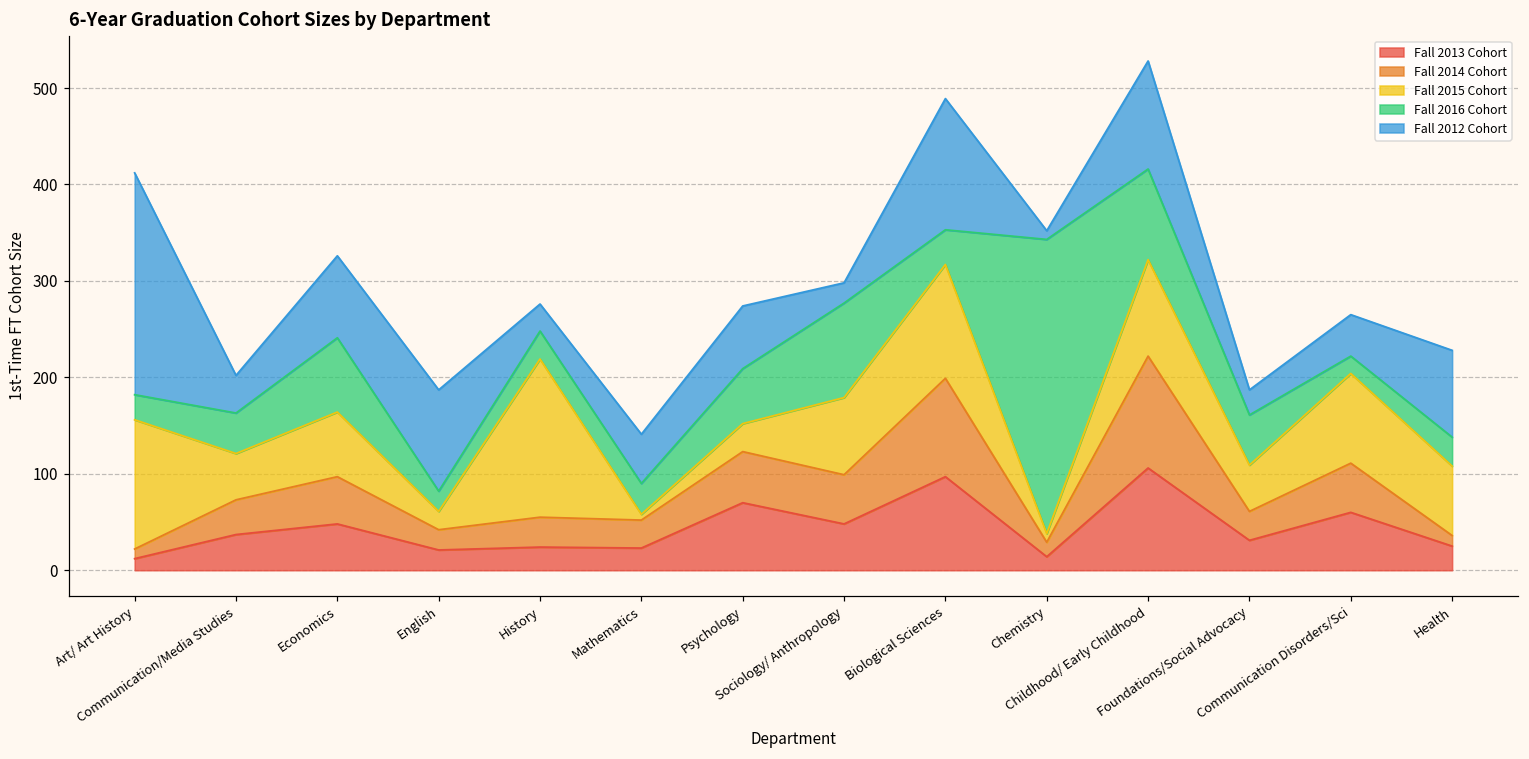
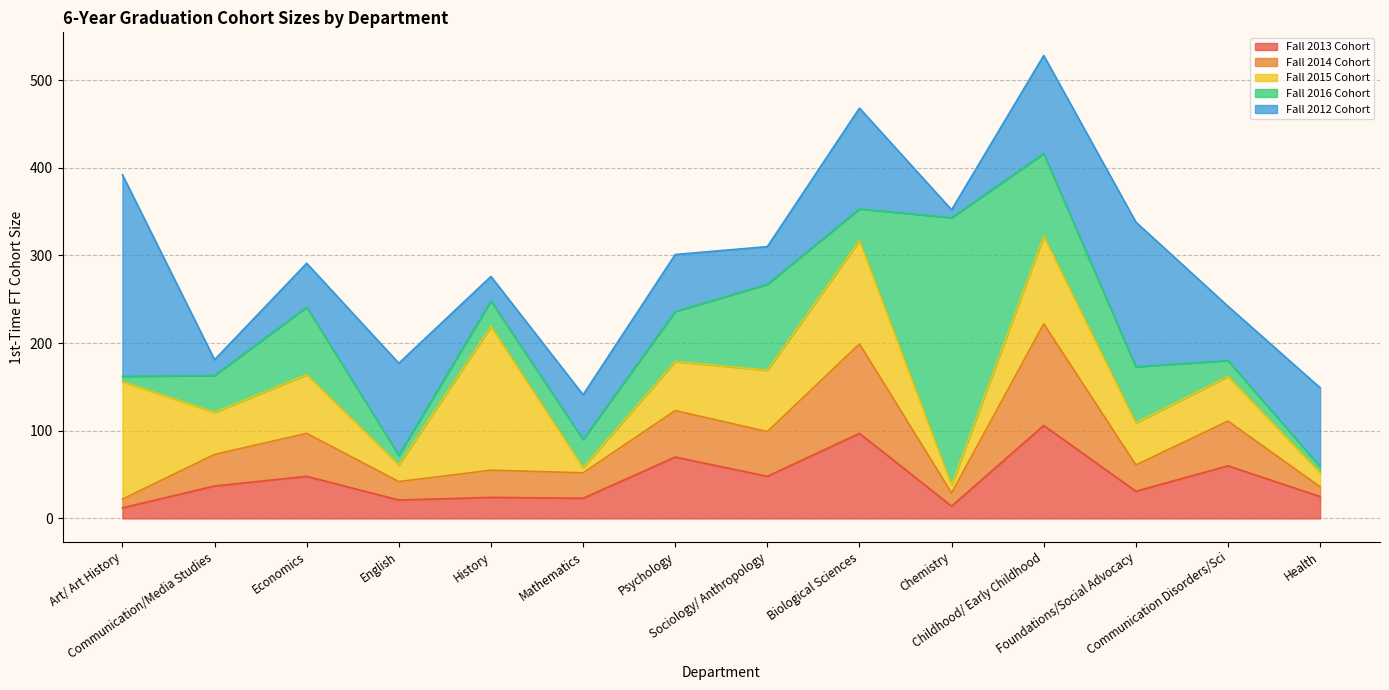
  {
    "Fall 2015 Cohort": {
      "Art/ Art History": 130,
      "Communication/Media Studies": 50,
      "Economics": 70,
      "English": 20,
      "History": 160,
      "Mathematics": 10,
-     "Psychology": 30,
-     "Sociology/ Anthropology": 80,
+     "Psychology": 60,
+     "Sociology/ Anthropology": 70,
      "Biological Sciences": 120,
      "Chemistry": 10,
      "Childhood/ Early Childhood": 100,
      "Foundations/Social Advocacy": 50,
-     "Communication Disorders/Sci": 90,
-     "Health": 70
+     "Communication Disorders/Sci": 50,
+     "Health": 20
    },
    "Fall 2016 Cohort": {
-     "Art/ Art History": 30,
+     "Art/ Art History": 10,
      "Communication/Media Studies": 40,
      "Economics": 80,
-     "English": 20,
+     "English": 10,
      "History": 30,
      "Mathematics": 30,
      "Psychology": 60,
      "Sociology/ Anthropology": 100,
      "Biological Sciences": 40,
      "Chemistry": 310,
      "Childhood/ Early Childhood": 90,
-     "Foundations/Social Advocacy": 50,
+     "Foundations/Social Advocacy": 60,
      "Communication Disorders/Sci": 20,
-     "Health": 30
+     "Health": 10
    },
    "Fall 2012 Cohort": {
      "Art/ Art History": 230,
-     "Communication/Media Studies": 40,
-     "Economics": 90,
+     "Communication/Media Studies": 20,
+     "Economics": 50,
      "English": 110,
      "History": 30,
      "Mathematics": 50,
      "Psychology": 70,
-     "Sociology/ Anthropology": 20,
-     "Biological Sciences": 140,
+     "Sociology/ Anthropology": 40,
+     "Biological Sciences": 120,
      "Chemistry": 10,
      "Childhood/ Early Childhood": 110,
-     "Foundations/Social Advocacy": 30,
-     "Communication Disorders/Sci": 40,
+     "Foundations/Social Advocacy": 170,
+     "Communication Disorders/Sci": 60,
      "Health": 90
    }
  }
